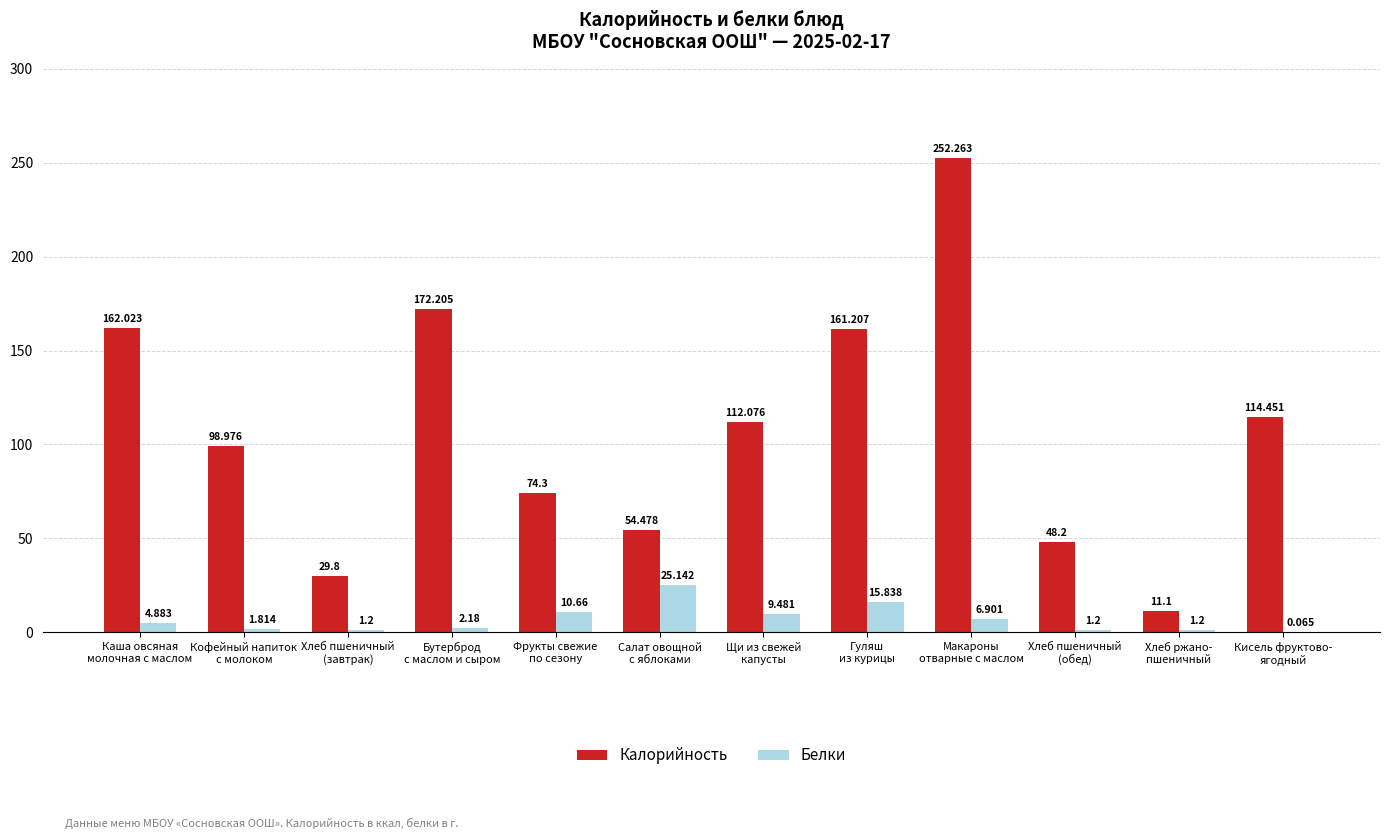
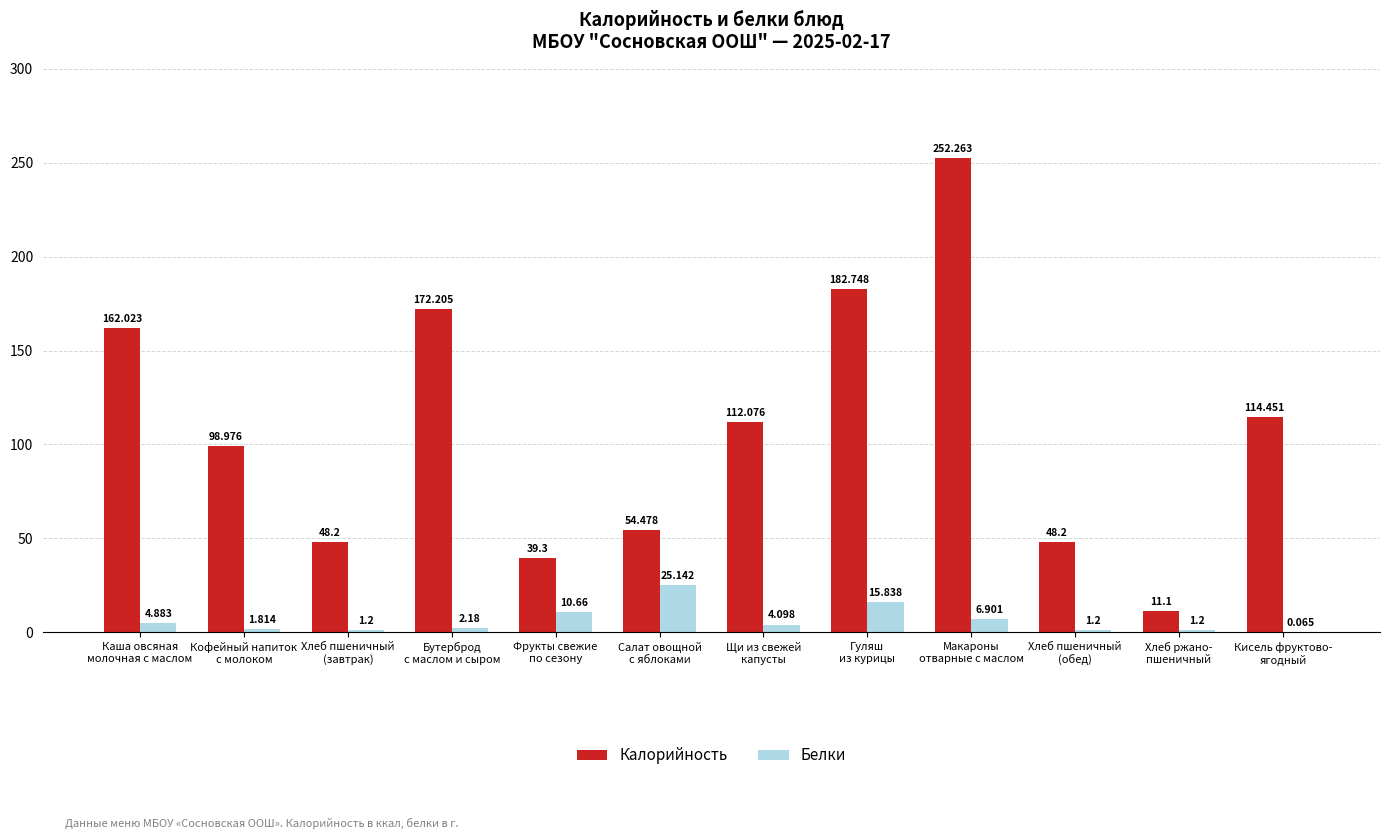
  {
    "Калорийность": {
      "Каша овсяная молочная с маслом": 162.023,
      "Кофейный напиток с молоком": 98.976,
-     "Хлеб пшеничный (завтрак)": 29.8,
+     "Хлеб пшеничный (завтрак)": 48.2,
      "Бутерброд с маслом и сыром": 172.205,
-     "Фрукты свежие по сезону": 74.3,
+     "Фрукты свежие по сезону": 39.3,
      "Салат овощной с яблоками": 54.478,
      "Щи из свежей капусты": 112.076,
-     "Гуляш из курицы": 161.207,
+     "Гуляш из курицы": 182.748,
      "Макароны отварные с маслом": 252.263,
      "Хлеб пшеничный (обед)": 48.2,
      "Хлеб ржано- пшеничный": 11.1,
      "Кисель фруктово- ягодный": 114.451
    },
    "Белки": {
      "Каша овсяная молочная с маслом": 4.883,
      "Кофейный напиток с молоком": 1.814,
      "Хлеб пшеничный (завтрак)": 1.2,
      "Бутерброд с маслом и сыром": 2.18,
      "Фрукты свежие по сезону": 10.66,
      "Салат овощной с яблоками": 25.142,
-     "Щи из свежей капусты": 9.481,
+     "Щи из свежей капусты": 4.098,
      "Гуляш из курицы": 15.838,
      "Макароны отварные с маслом": 6.901,
      "Хлеб пшеничный (обед)": 1.2,
      "Хлеб ржано- пшеничный": 1.2,
      "Кисель фруктово- ягодный": 0.065
    }
  }
